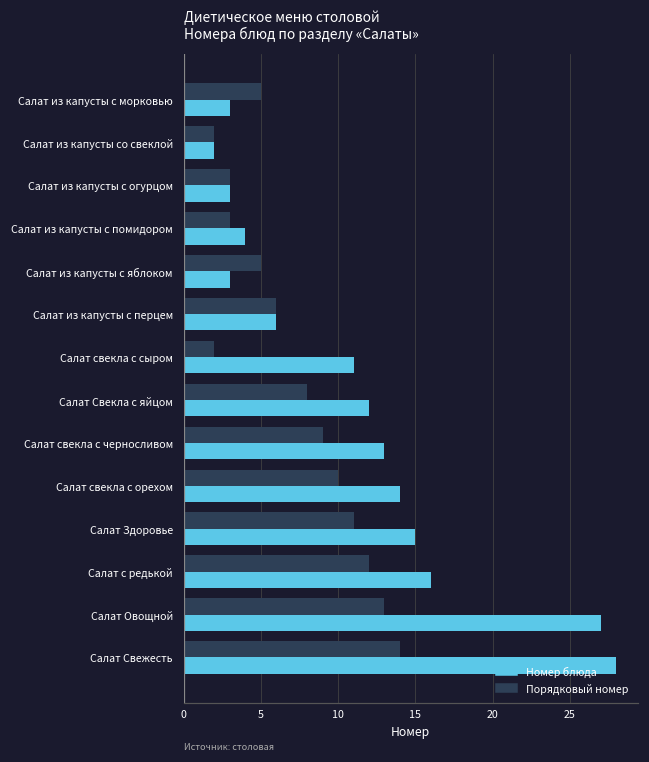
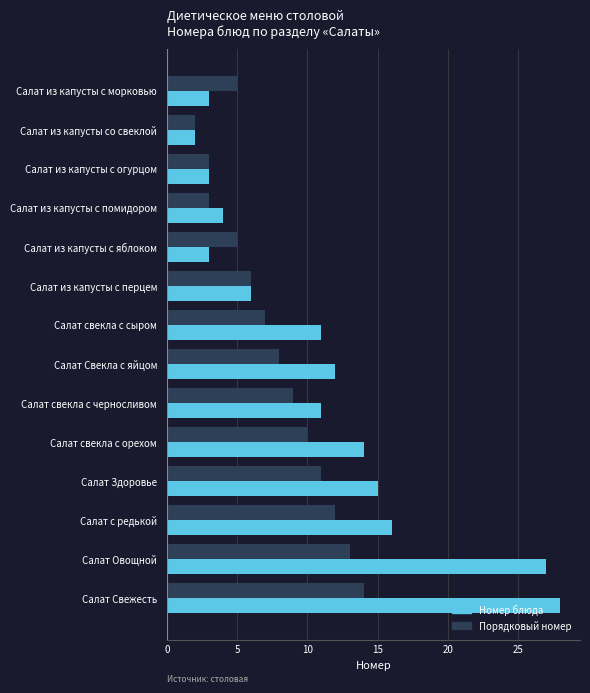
  {
    "Номер блюда": {
      "Салат из капусты с морковью": 3,
      "Салат из капусты со свеклой": 2,
      "Салат из капусты с огурцом": 3,
      "Салат из капусты с помидором": 4,
      "Салат из капусты с яблоком": 3,
      "Салат из капусты с перцем": 6,
      "Салат свекла с сыром": 11,
      "Салат Свекла с яйцом": 12,
-     "Салат свекла с черносливом": 13,
+     "Салат свекла с черносливом": 11,
      "Салат свекла с орехом": 14,
      "Салат Здоровье": 15,
      "Салат с редькой": 16,
      "Салат Овощной": 27,
      "Салат Свежесть": 28
    },
    "Порядковый номер": {
      "Салат из капусты с морковью": 5,
      "Салат из капусты со свеклой": 2,
      "Салат из капусты с огурцом": 3,
      "Салат из капусты с помидором": 3,
      "Салат из капусты с яблоком": 5,
      "Салат из капусты с перцем": 6,
-     "Салат свекла с сыром": 2,
+     "Салат свекла с сыром": 7,
      "Салат Свекла с яйцом": 8,
      "Салат свекла с черносливом": 9,
      "Салат свекла с орехом": 10,
      "Салат Здоровье": 11,
      "Салат с редькой": 12,
      "Салат Овощной": 13,
      "Салат Свежесть": 14
    }
  }
